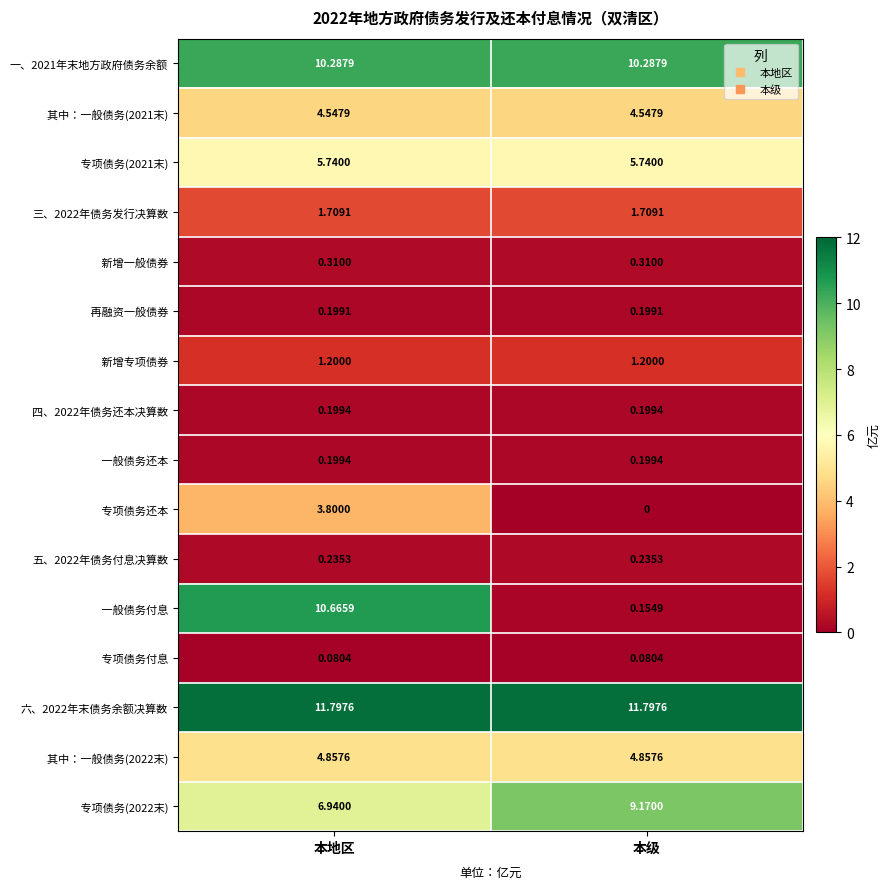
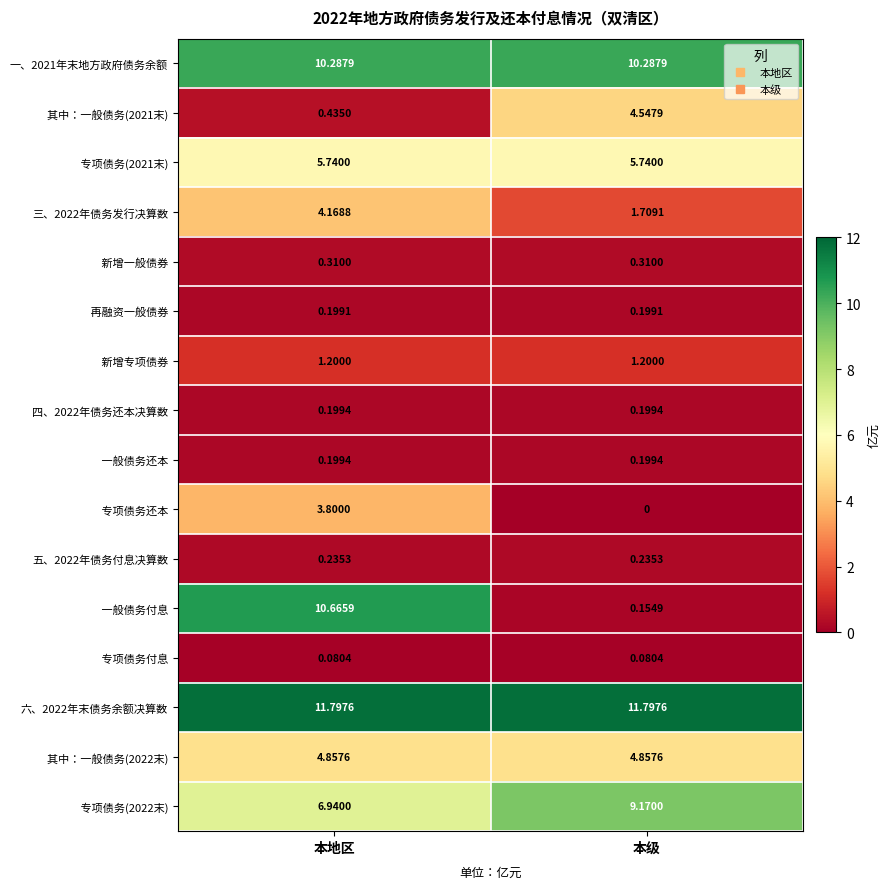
  {
    "一、2021年末地方政府债务余额": {
      "本地区": 10.2879,
      "本级": 10.2879
    },
    "其中：一般债务(2021末)": {
-     "本地区": 4.5479,
+     "本地区": 0.4350,
      "本级": 4.5479
    },
    "专项债务(2021末)": {
      "本地区": 5.7400,
      "本级": 5.7400
    },
    "三、2022年债务发行决算数": {
-     "本地区": 1.7091,
+     "本地区": 4.1688,
      "本级": 1.7091
    },
    "新增一般债券": {
      "本地区": 0.3100,
      "本级": 0.3100
    },
    "再融资一般债券": {
      "本地区": 0.1991,
      "本级": 0.1991
    },
    "新增专项债券": {
      "本地区": 1.2000,
      "本级": 1.2000
    },
    "四、2022年债务还本决算数": {
      "本地区": 0.1994,
      "本级": 0.1994
    },
    "一般债务还本": {
      "本地区": 0.1994,
      "本级": 0.1994
    },
    "专项债务还本": {
      "本地区": 3.8000,
      "本级": 0
    },
    "五、2022年债务付息决算数": {
      "本地区": 0.2353,
      "本级": 0.2353
    },
    "一般债务付息": {
      "本地区": 10.6659,
      "本级": 0.1549
    },
    "专项债务付息": {
      "本地区": 0.0804,
      "本级": 0.0804
    },
    "六、2022年末债务余额决算数": {
      "本地区": 11.7976,
      "本级": 11.7976
    },
    "其中：一般债务(2022末)": {
      "本地区": 4.8576,
      "本级": 4.8576
    },
    "专项债务(2022末)": {
      "本地区": 6.9400,
      "本级": 9.1700
    }
  }
